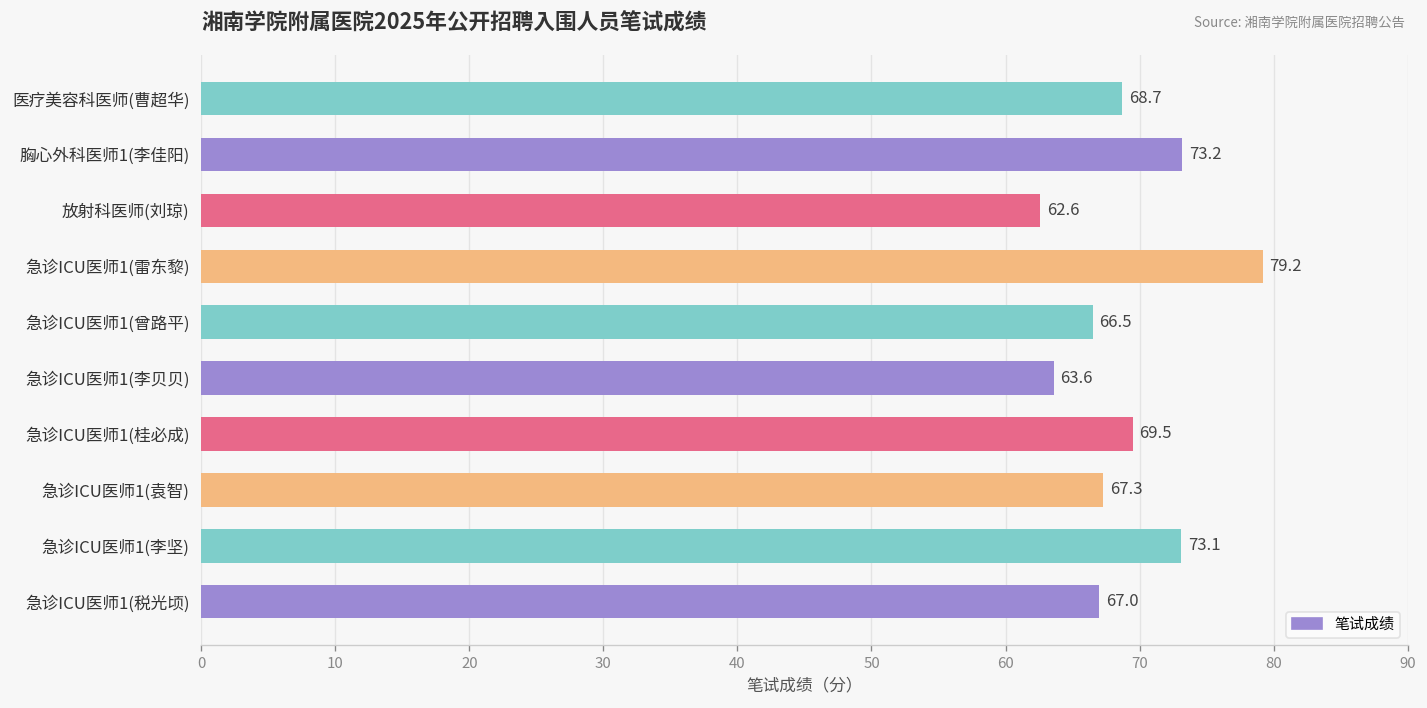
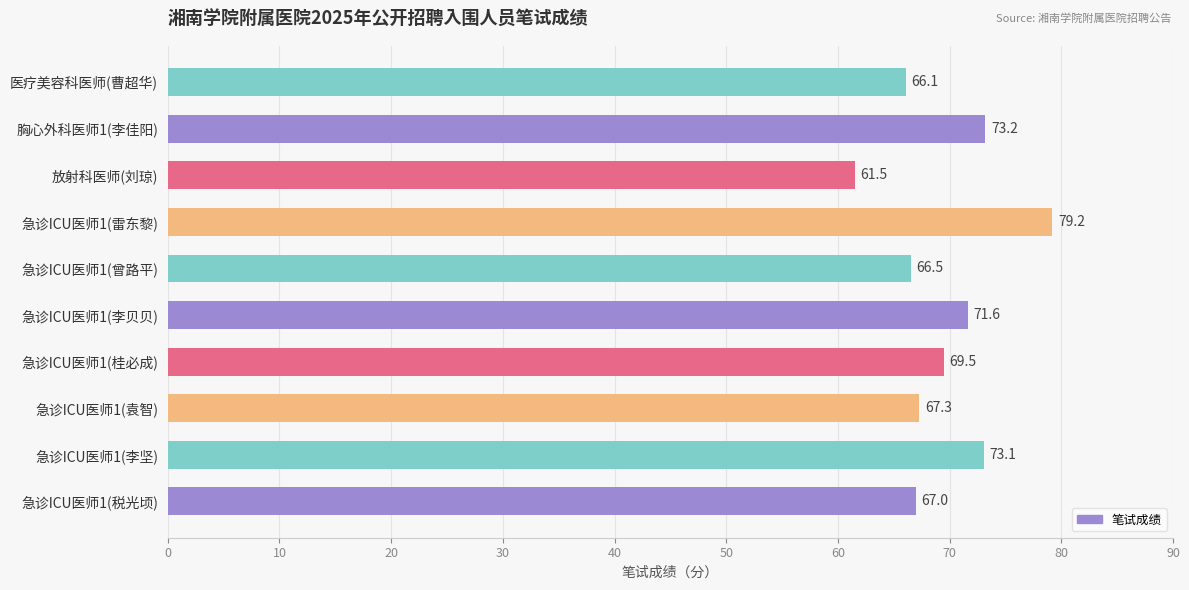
  {
-   "医疗美容科医师(曹超华)": 68.7,
+   "医疗美容科医师(曹超华)": 66.1,
    "胸心外科医师1(李佳阳)": 73.2,
-   "放射科医师(刘琼)": 62.6,
+   "放射科医师(刘琼)": 61.5,
    "急诊ICU医师1(雷东黎)": 79.2,
    "急诊ICU医师1(曾路平)": 66.5,
-   "急诊ICU医师1(李贝贝)": 63.6,
+   "急诊ICU医师1(李贝贝)": 71.6,
    "急诊ICU医师1(桂必成)": 69.5,
    "急诊ICU医师1(袁智)": 67.3,
    "急诊ICU医师1(李坚)": 73.1,
    "急诊ICU医师1(税光顷)": 67.0
  }
